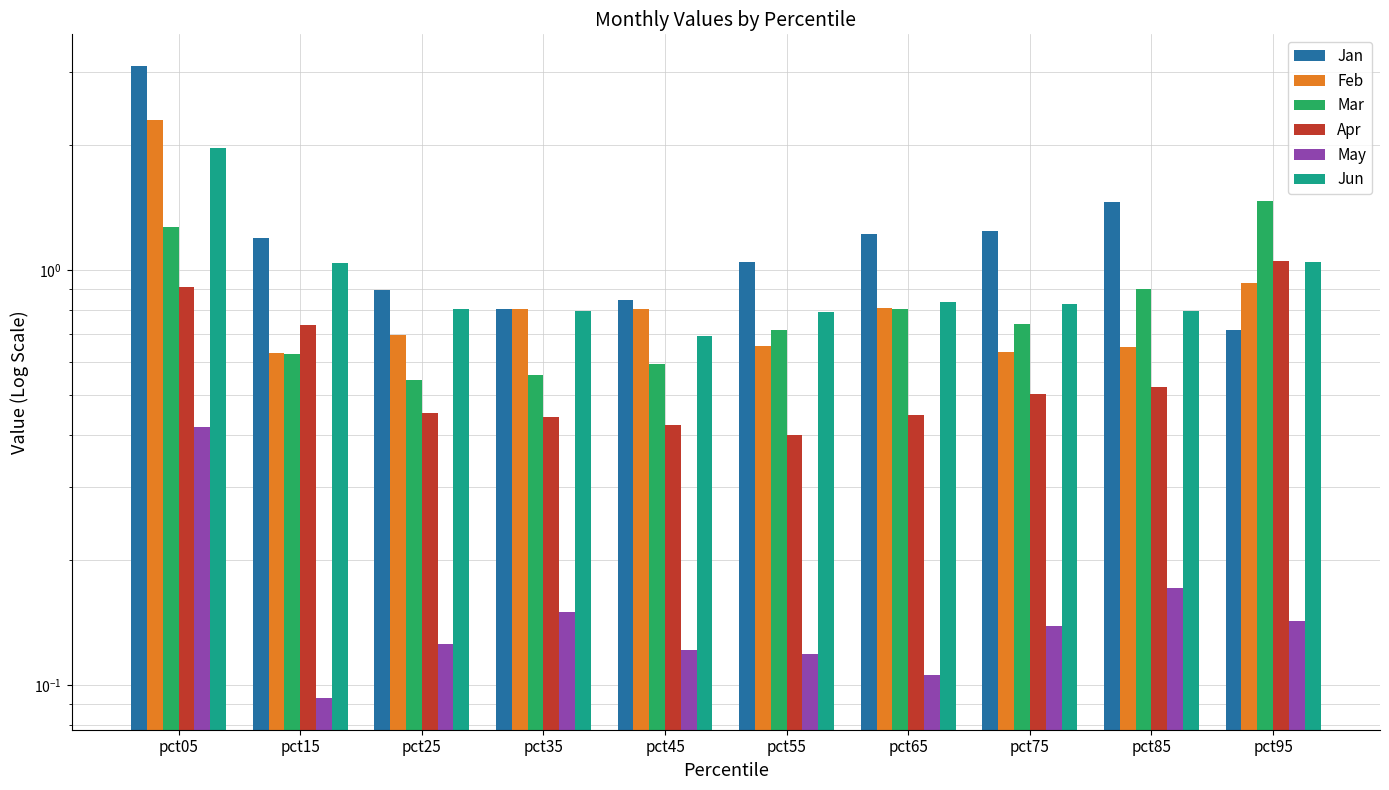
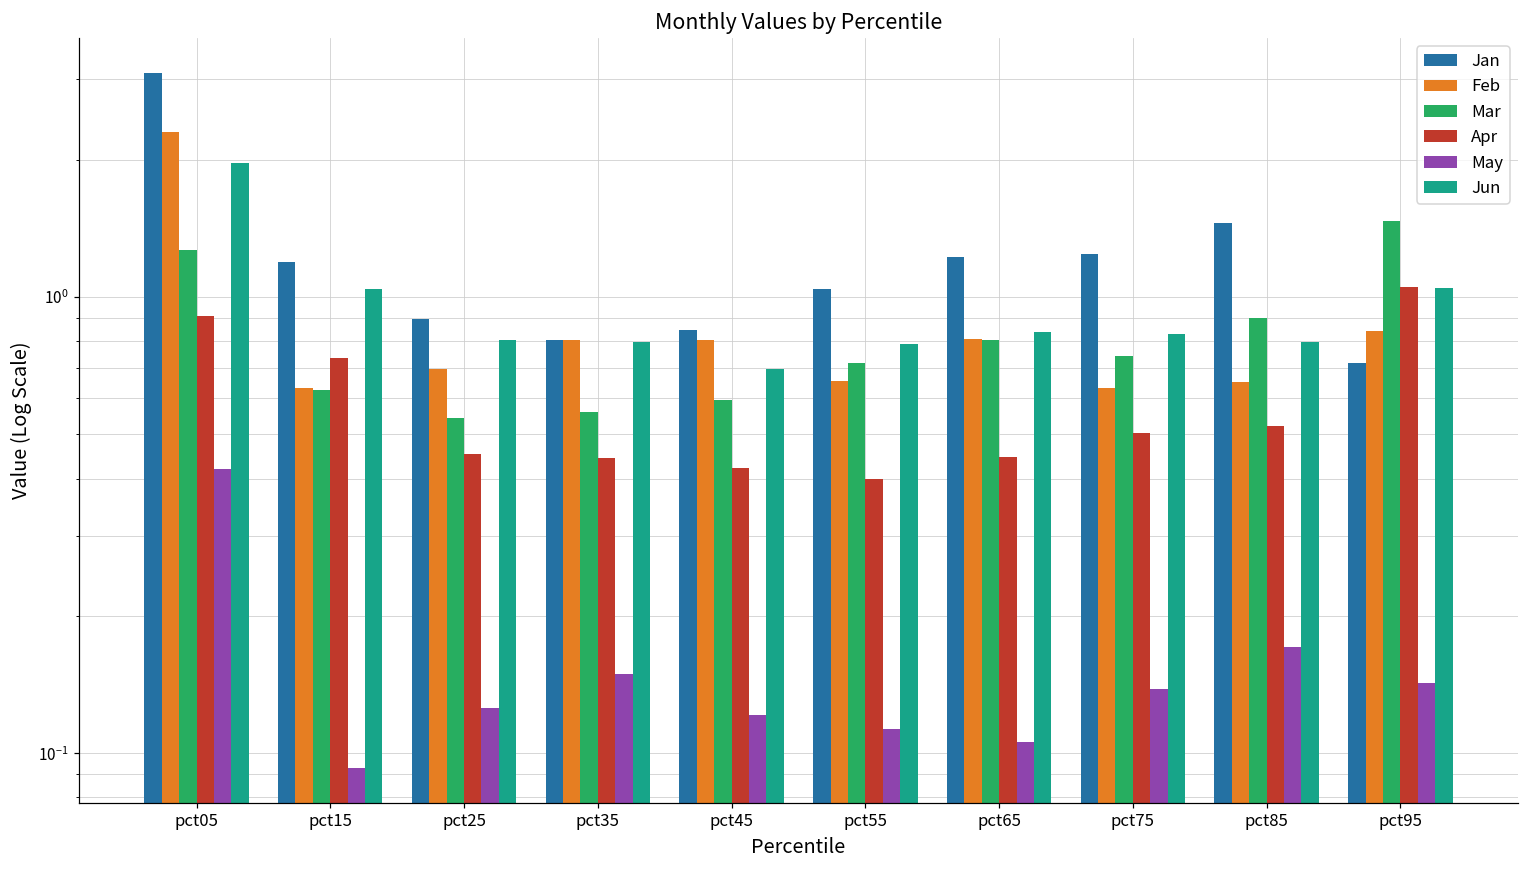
  {
    "Feb": {
      "pct05": 2.3,
      "pct15": 0.63,
      "pct25": 0.70,
      "pct35": 0.81,
      "pct45": 0.81,
      "pct55": 0.66,
      "pct65": 0.81,
      "pct75": 0.63,
      "pct85": 0.65,
-     "pct95": 0.93
+     "pct95": 0.84
    },
    "Apr": {
      "pct05": 0.91,
      "pct15": 0.74,
      "pct25": 0.45,
      "pct35": 0.44,
      "pct45": 0.42,
      "pct55": 0.40,
      "pct65": 0.45,
      "pct75": 0.50,
      "pct85": 0.52,
      "pct95": 1.05
    },
    "May": {
      "pct05": 0.42,
      "pct15": 0.093,
      "pct25": 0.125,
      "pct35": 0.149,
      "pct45": 0.121,
-     "pct55": 0.118,
+     "pct55": 0.113,
      "pct65": 0.106,
      "pct75": 0.138,
      "pct85": 0.171,
      "pct95": 0.143
    }
  }
